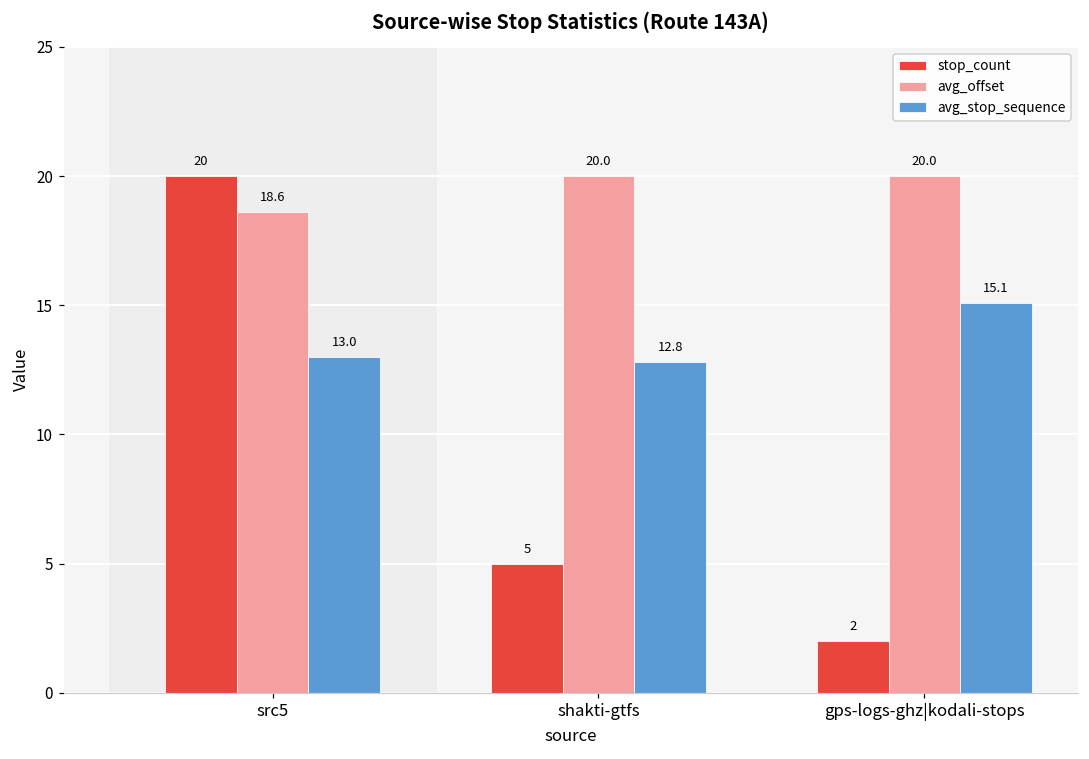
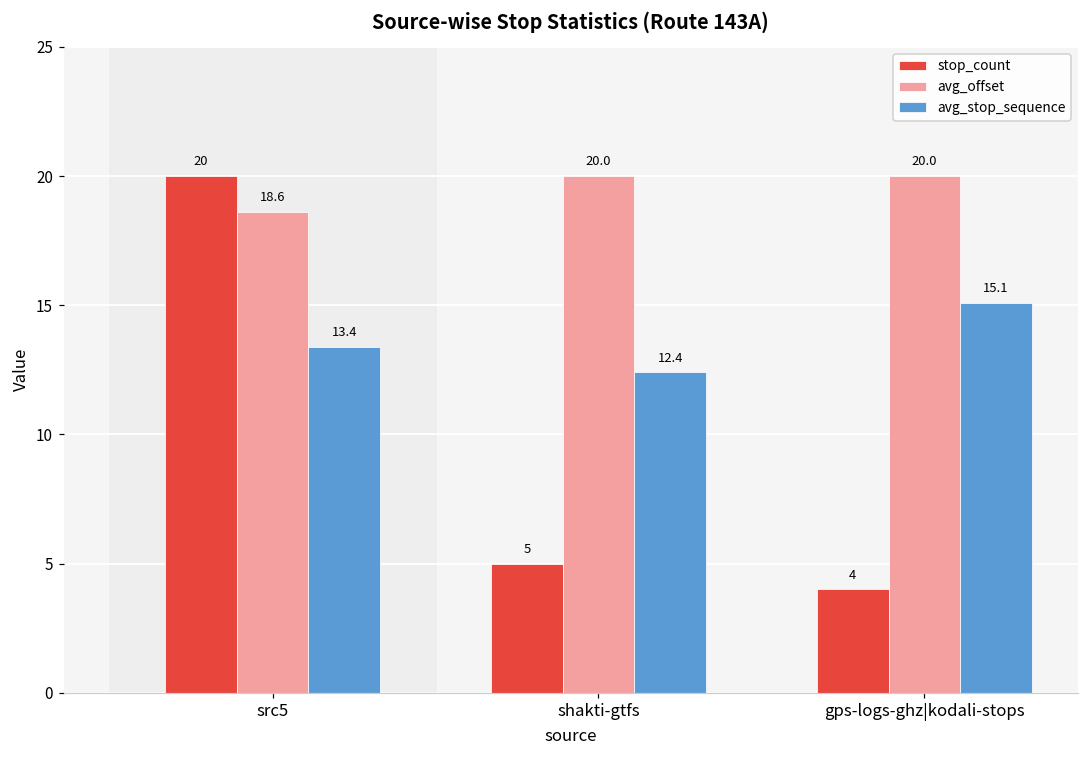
  {
    "stop_count": {
      "src5": 20,
      "shakti-gtfs": 5,
-     "gps-logs-ghz|kodali-stops": 2
+     "gps-logs-ghz|kodali-stops": 4
    },
    "avg_offset": {
      "src5": 18.6,
      "shakti-gtfs": 20.0,
      "gps-logs-ghz|kodali-stops": 20.0
    },
    "avg_stop_sequence": {
-     "src5": 13.0,
-     "shakti-gtfs": 12.8,
+     "src5": 13.4,
+     "shakti-gtfs": 12.4,
      "gps-logs-ghz|kodali-stops": 15.1
    }
  }
